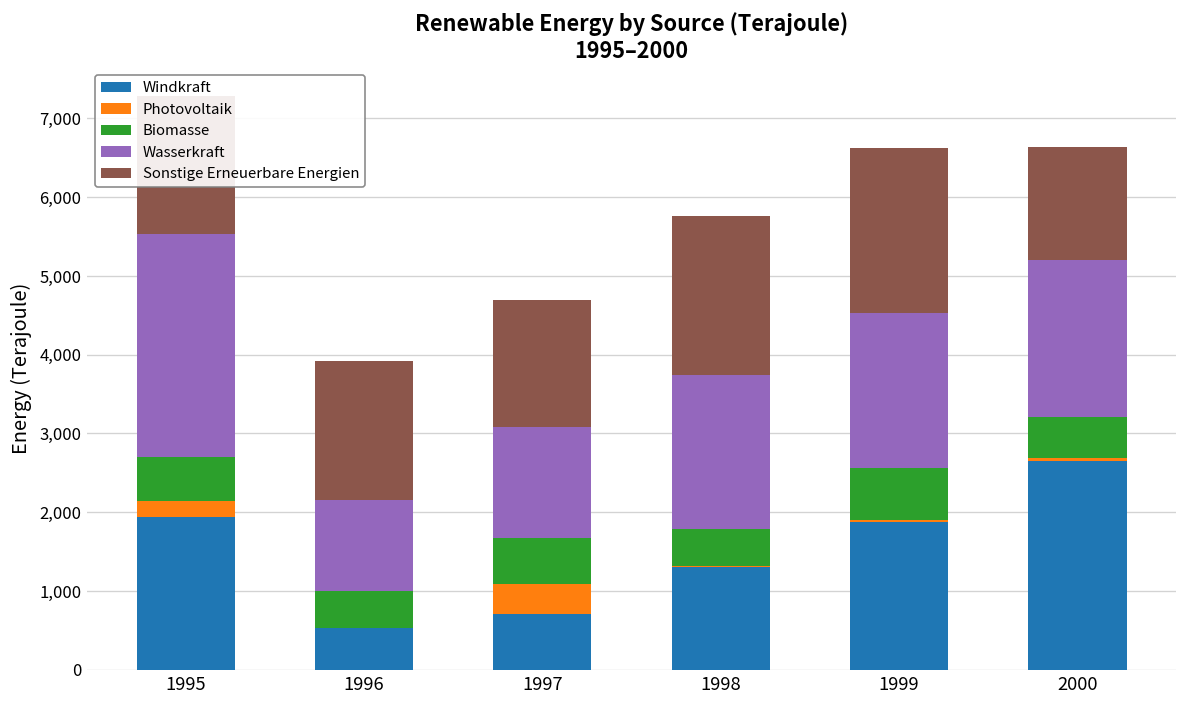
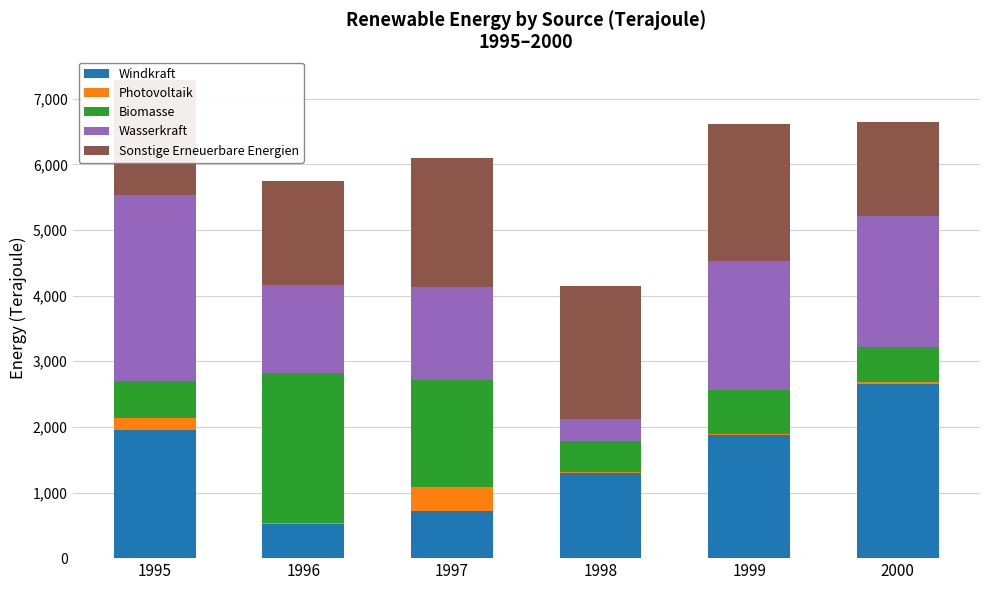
  {
    "Windkraft": {
      "1995": "1,900",
      "1996": "500",
      "1997": "700",
      "1998": "1,300",
      "1999": "1,900",
      "2000": "2,700"
    },
    "Photovoltaik": {
      "1995": "200",
      "1997": "400"
    },
    "Biomasse": {
      "1995": "600",
-     "1996": "500",
-     "1997": "600",
+     "1996": "2,300",
+     "1997": "1,600",
      "1998": "500",
      "1999": "700",
      "2000": "500"
    },
    "Wasserkraft": {
      "1995": "2,800",
-     "1996": "1,100",
+     "1996": "1,300",
      "1997": "1,400",
-     "1998": "2,000",
+     "1998": "300",
      "1999": "2,000",
      "2000": "2,000"
    },
    "Sonstige Erneuerbare Energien": {
-     "1996": "1,800",
-     "1997": "1,600",
+     "1996": "1,600",
+     "1997": "2,000",
      "1998": "2,000",
      "1999": "2,100",
      "2000": "1,400"
    }
  }
